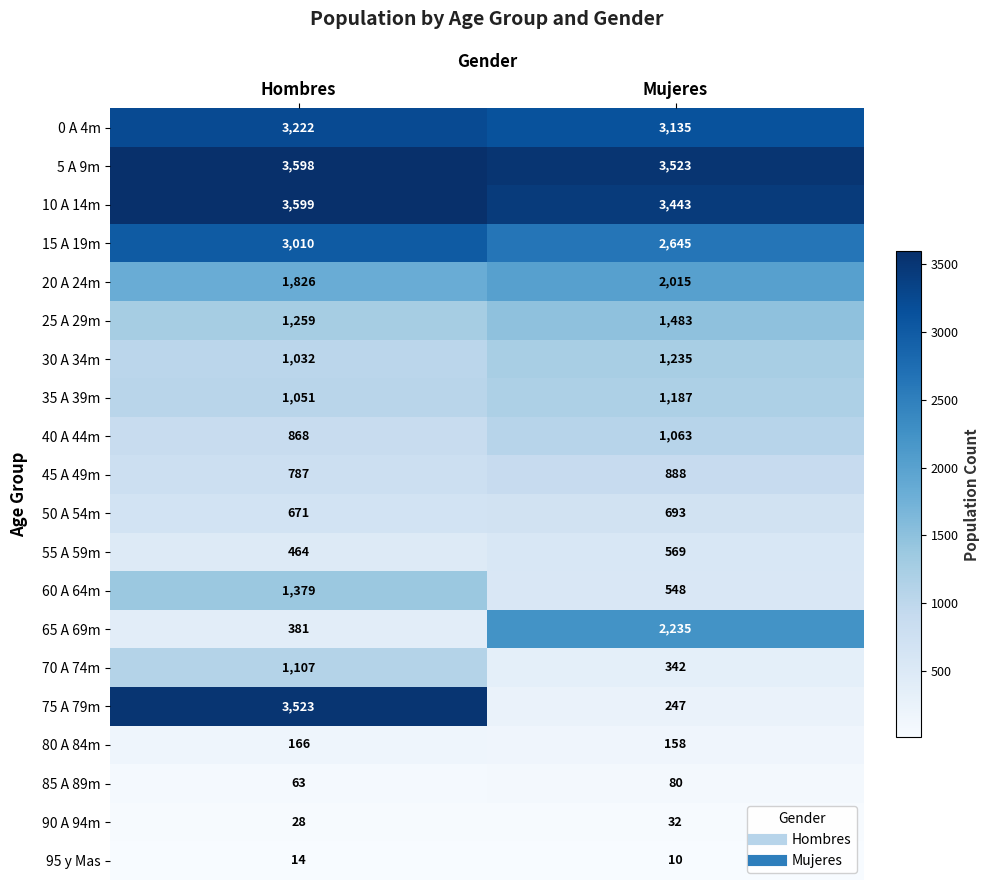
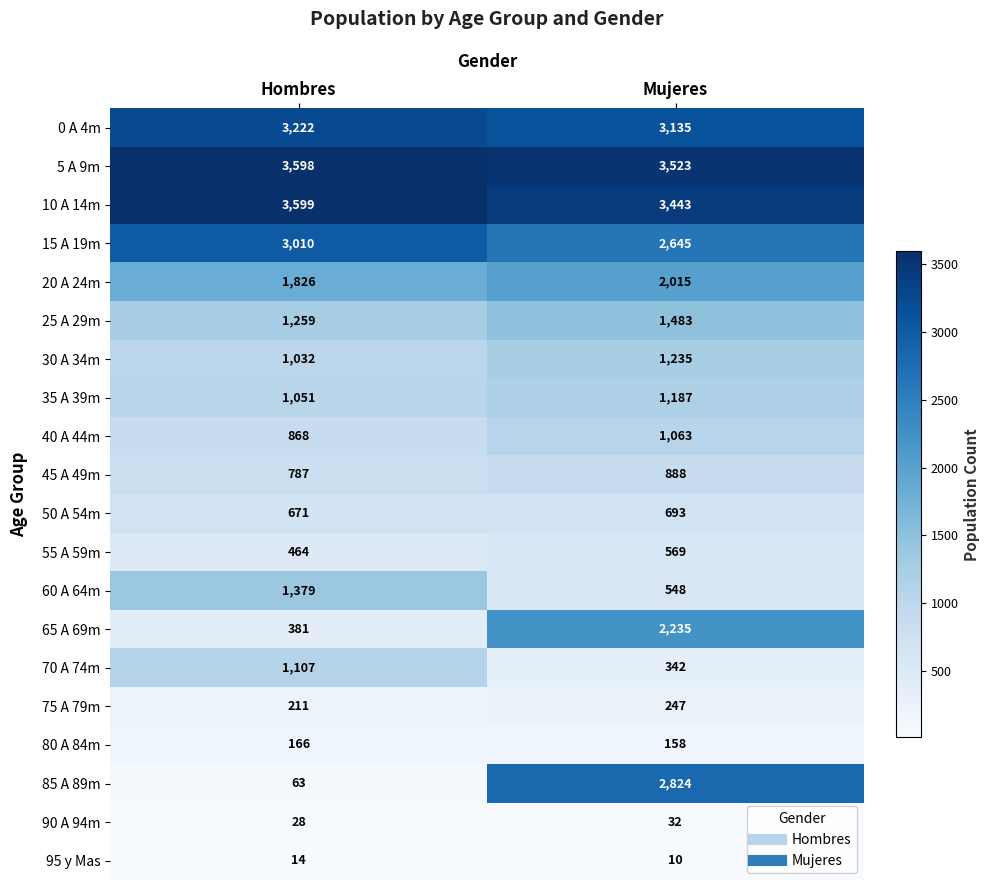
  {
    "0 A 4m": {
      "Hombres": "3,222",
      "Mujeres": "3,135"
    },
    "5 A 9m": {
      "Hombres": "3,598",
      "Mujeres": "3,523"
    },
    "10 A 14m": {
      "Hombres": "3,599",
      "Mujeres": "3,443"
    },
    "15 A 19m": {
      "Hombres": "3,010",
      "Mujeres": "2,645"
    },
    "20 A 24m": {
      "Hombres": "1,826",
      "Mujeres": "2,015"
    },
    "25 A 29m": {
      "Hombres": "1,259",
      "Mujeres": "1,483"
    },
    "30 A 34m": {
      "Hombres": "1,032",
      "Mujeres": "1,235"
    },
    "35 A 39m": {
      "Hombres": "1,051",
      "Mujeres": "1,187"
    },
    "40 A 44m": {
      "Hombres": "868",
      "Mujeres": "1,063"
    },
    "45 A 49m": {
      "Hombres": "787",
      "Mujeres": "888"
    },
    "50 A 54m": {
      "Hombres": "671",
      "Mujeres": "693"
    },
    "55 A 59m": {
      "Hombres": "464",
      "Mujeres": "569"
    },
    "60 A 64m": {
      "Hombres": "1,379",
      "Mujeres": "548"
    },
    "65 A 69m": {
      "Hombres": "381",
      "Mujeres": "2,235"
    },
    "70 A 74m": {
      "Hombres": "1,107",
      "Mujeres": "342"
    },
    "75 A 79m": {
-     "Hombres": "3,523",
+     "Hombres": "211",
      "Mujeres": "247"
    },
    "80 A 84m": {
      "Hombres": "166",
      "Mujeres": "158"
    },
    "85 A 89m": {
      "Hombres": "63",
-     "Mujeres": "80"
+     "Mujeres": "2,824"
    },
    "90 A 94m": {
      "Hombres": "28",
      "Mujeres": "32"
    },
    "95 y Mas": {
      "Hombres": "14",
      "Mujeres": "10"
    }
  }
